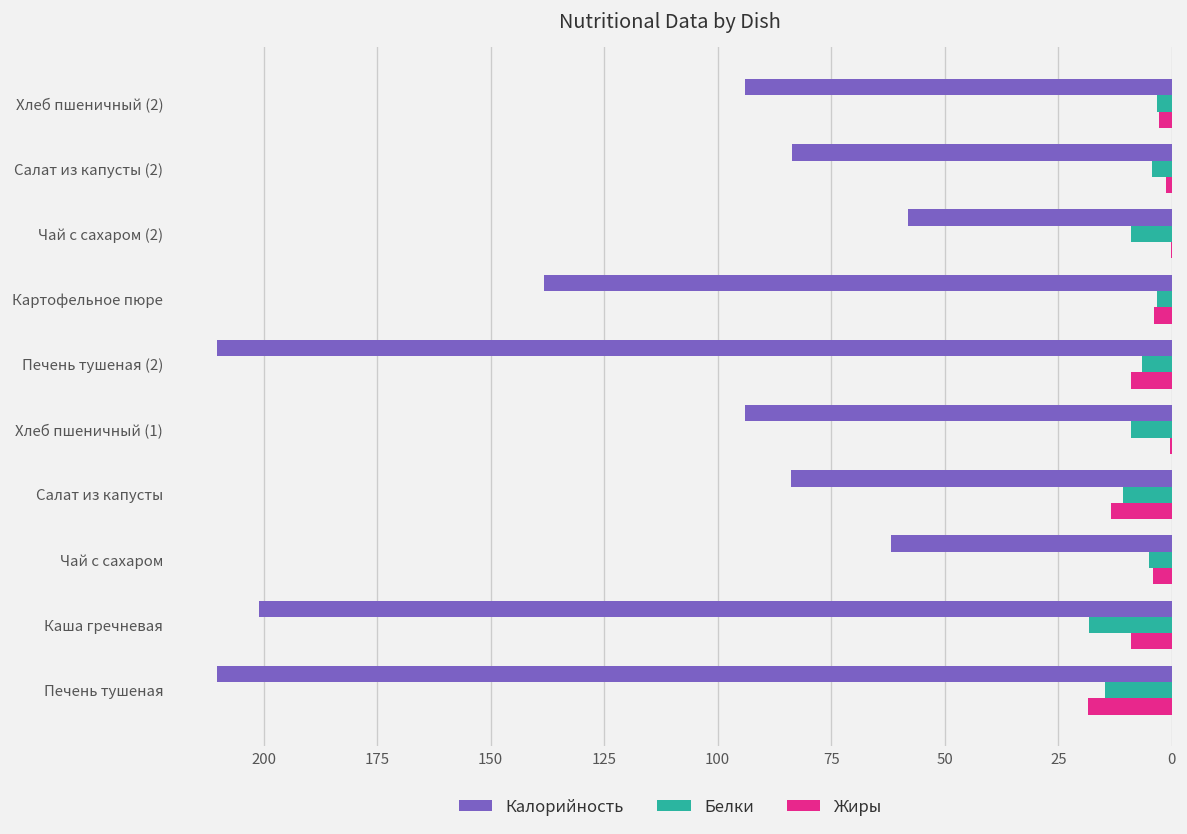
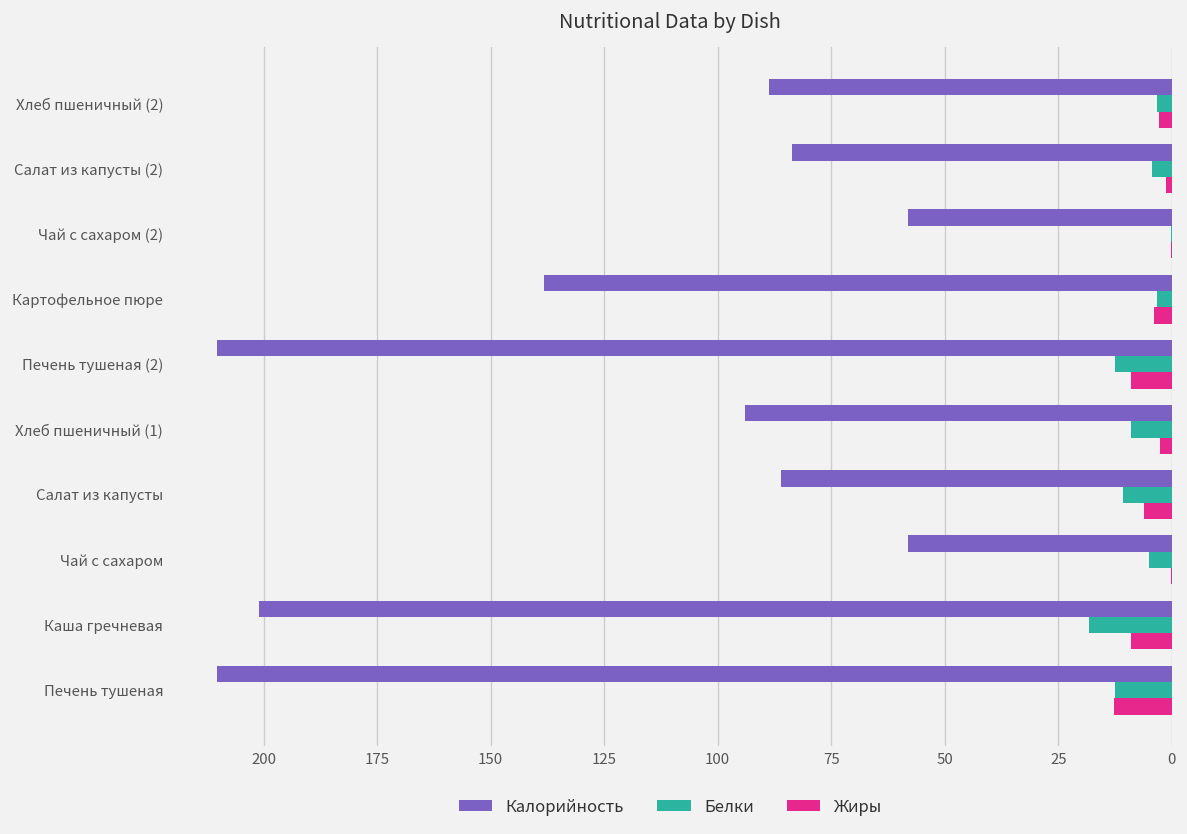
  {
    "Калорийность": {
-     "Хлеб пшеничный (2)": 94,
+     "Хлеб пшеничный (2)": 89,
      "Салат из капусты (2)": 84,
      "Чай с сахаром (2)": 58,
      "Картофельное пюре": 138,
      "Печень тушеная (2)": 210,
      "Хлеб пшеничный (1)": 94,
-     "Салат из капусты": 84,
-     "Чай с сахаром": 62,
+     "Салат из капусты": 86,
+     "Чай с сахаром": 58,
      "Каша гречневая": 201,
      "Печень тушеная": 210
    },
    "Белки": {
      "Хлеб пшеничный (2)": 3,
      "Салат из капусты (2)": 4,
-     "Чай с сахаром (2)": 9,
+     "Чай с сахаром (2)": 0,
      "Картофельное пюре": 3,
-     "Печень тушеная (2)": 7,
+     "Печень тушеная (2)": 12,
      "Хлеб пшеничный (1)": 9,
      "Салат из капусты": 11,
      "Чай с сахаром": 5,
      "Каша гречневая": 18,
-     "Печень тушеная": 15
+     "Печень тушеная": 12
    },
    "Жиры": {
      "Хлеб пшеничный (2)": 3,
      "Салат из капусты (2)": 1,
      "Картофельное пюре": 4,
      "Печень тушеная (2)": 9,
-     "Хлеб пшеничный (1)": 0,
-     "Салат из капусты": 13,
-     "Чай с сахаром": 4,
+     "Хлеб пшеничный (1)": 3,
+     "Салат из капусты": 6,
+     "Чай с сахаром": 0,
      "Каша гречневая": 9,
-     "Печень тушеная": 19
+     "Печень тушеная": 13
    }
  }
